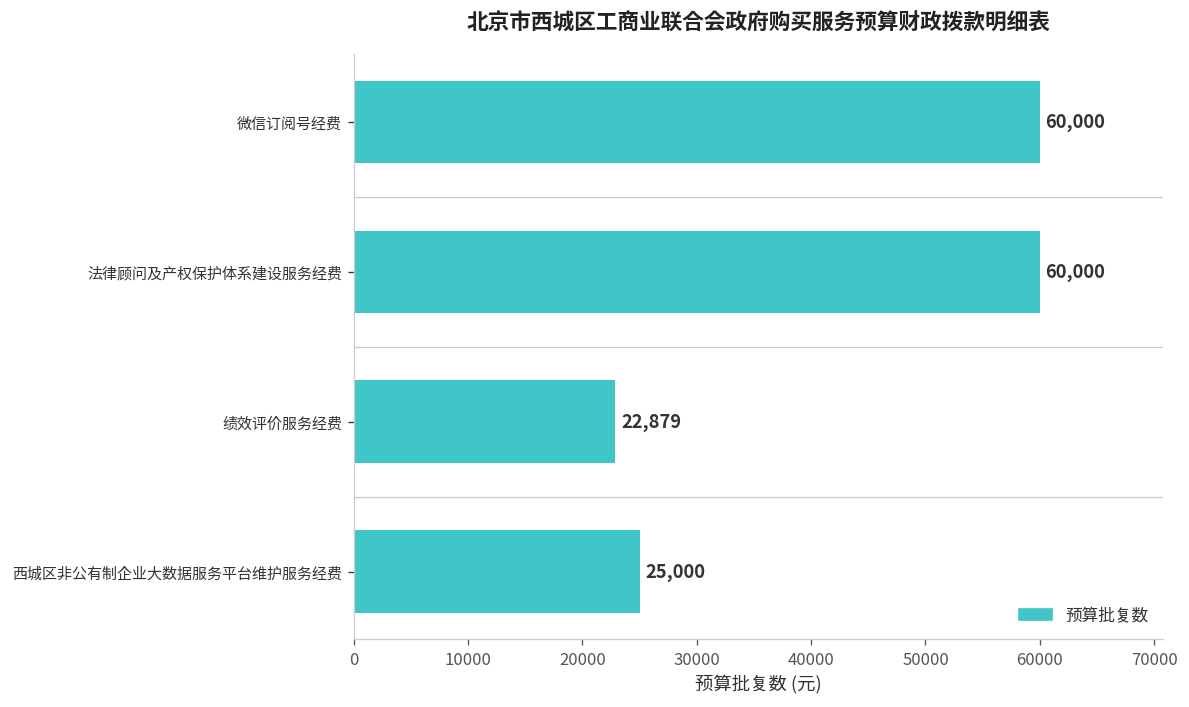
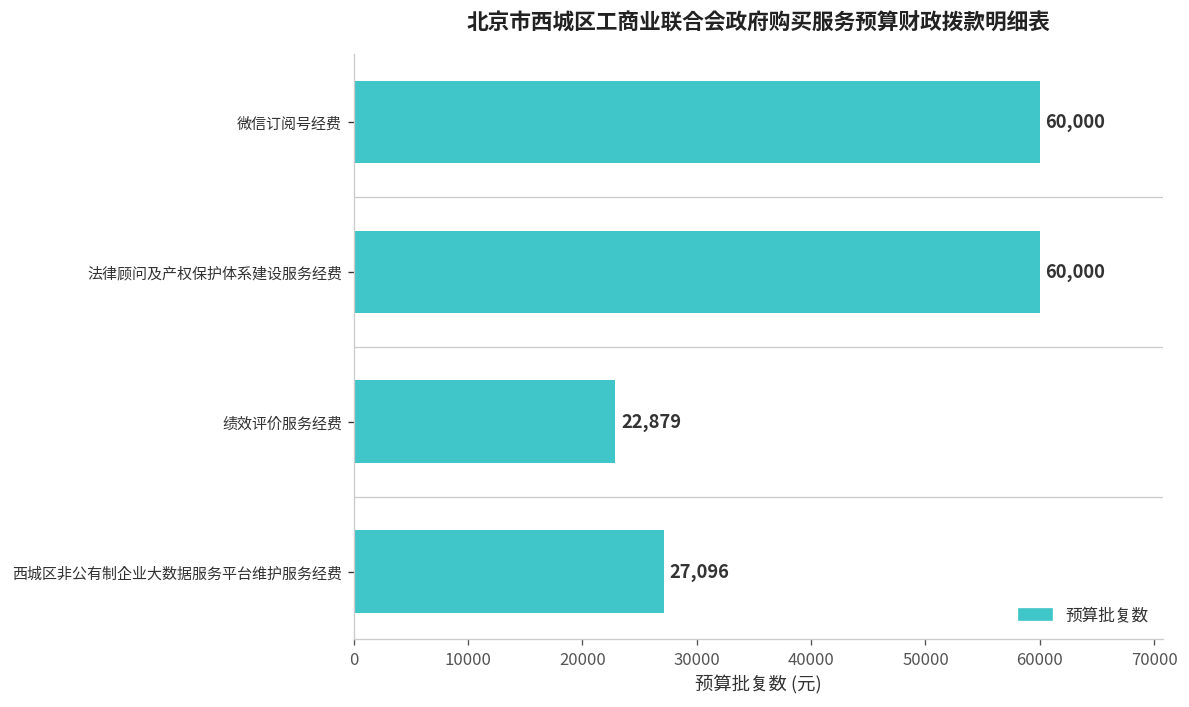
  {
    "微信订阅号经费": "60,000",
    "法律顾问及产权保护体系建设服务经费": "60,000",
    "绩效评价服务经费": "22,879",
-   "西城区非公有制企业大数据服务平台维护服务经费": "25,000"
+   "西城区非公有制企业大数据服务平台维护服务经费": "27,096"
  }
